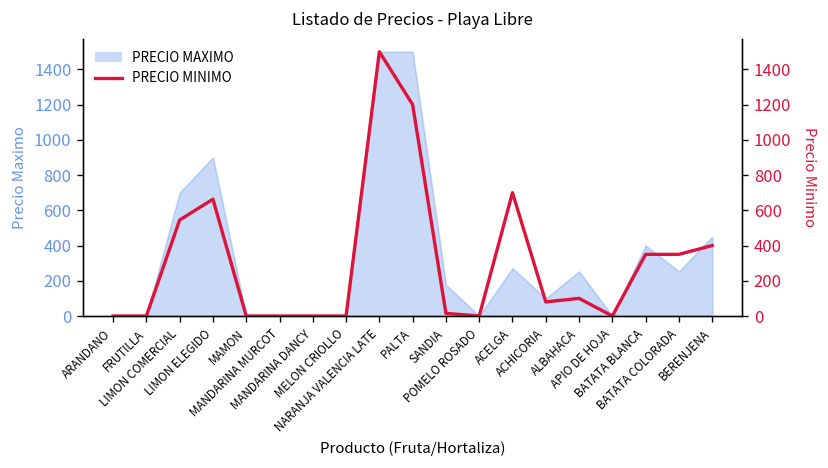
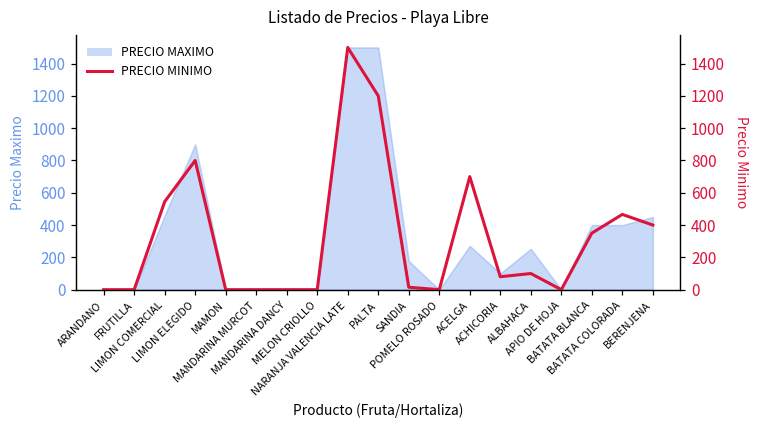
  {
    "PRECIO MAXIMO": {
      "ARANDANO": 0,
      "FRUTILLA": 0,
-     "LIMON COMERCIAL": 700,
+     "LIMON COMERCIAL": 460,
      "LIMON ELEGIDO": 900,
      "MAMON": 0,
      "MANDARINA MURCOT": 0,
      "MANDARINA DANCY": 0,
      "MELON CRIOLLO": 0,
      "NARANJA VALENCIA LATE": 1500,
      "PALTA": 1500,
      "SANDIA": 180,
      "POMELO ROSADO": 0,
      "ACELGA": 270,
      "ACHICORIA": 100,
      "ALBAHACA": 250,
      "APIO DE HOJA": 0,
      "BATATA BLANCA": 400,
-     "BATATA COLORADA": 250,
+     "BATATA COLORADA": 400,
      "BERENJENA": 450
    },
    "PRECIO MINIMO": {
      "ARANDANO": 0,
      "FRUTILLA": 0,
      "LIMON COMERCIAL": 550,
-     "LIMON ELEGIDO": 660,
+     "LIMON ELEGIDO": 800,
      "MAMON": 0,
      "MANDARINA MURCOT": 0,
      "MANDARINA DANCY": 0,
      "MELON CRIOLLO": 0,
      "NARANJA VALENCIA LATE": 1500,
      "PALTA": 1200,
      "SANDIA": 20,
      "POMELO ROSADO": 0,
      "ACELGA": 700,
      "ACHICORIA": 80,
      "ALBAHACA": 100,
      "APIO DE HOJA": 0,
      "BATATA BLANCA": 350,
-     "BATATA COLORADA": 350,
+     "BATATA COLORADA": 470,
      "BERENJENA": 400
    }
  }
